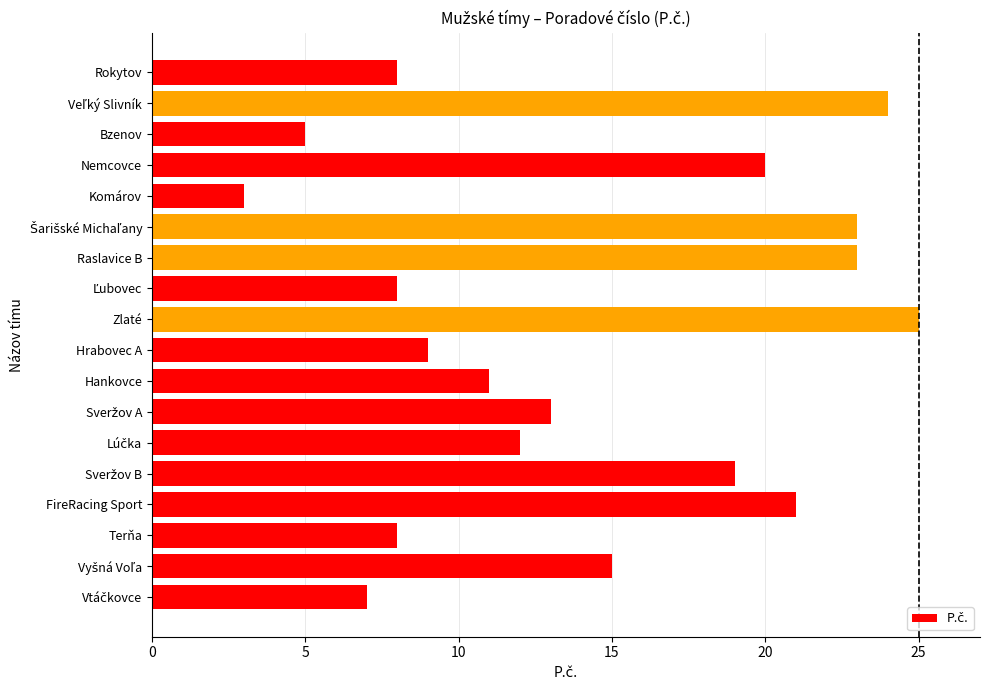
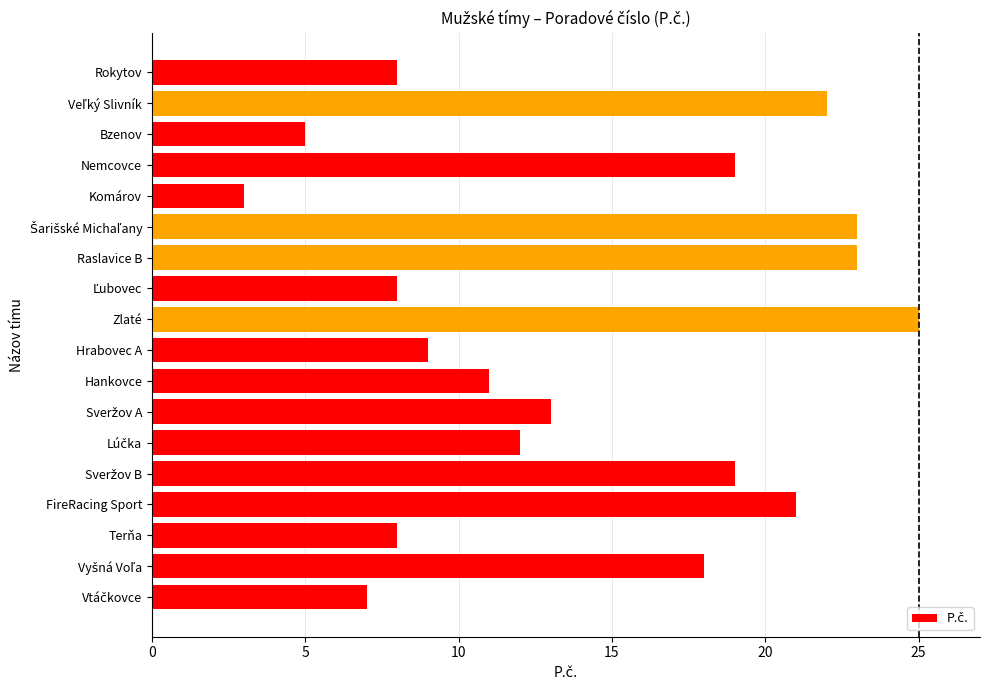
  {
    "Rokytov": 8,
-   "Veľký Slivník": 24,
+   "Veľký Slivník": 22,
    "Bzenov": 5,
-   "Nemcovce": 20,
+   "Nemcovce": 19,
    "Komárov": 3,
    "Šarišské Michaľany": 23,
    "Raslavice B": 23,
    "Ľubovec": 8,
    "Zlaté": 25,
    "Hrabovec A": 9,
    "Hankovce": 11,
    "Sveržov A": 13,
    "Lúčka": 12,
    "Sveržov B": 19,
    "FireRacing Sport": 21,
    "Terňa": 8,
-   "Vyšná Voľa": 15,
+   "Vyšná Voľa": 18,
    "Vtáčkovce": 7
  }
